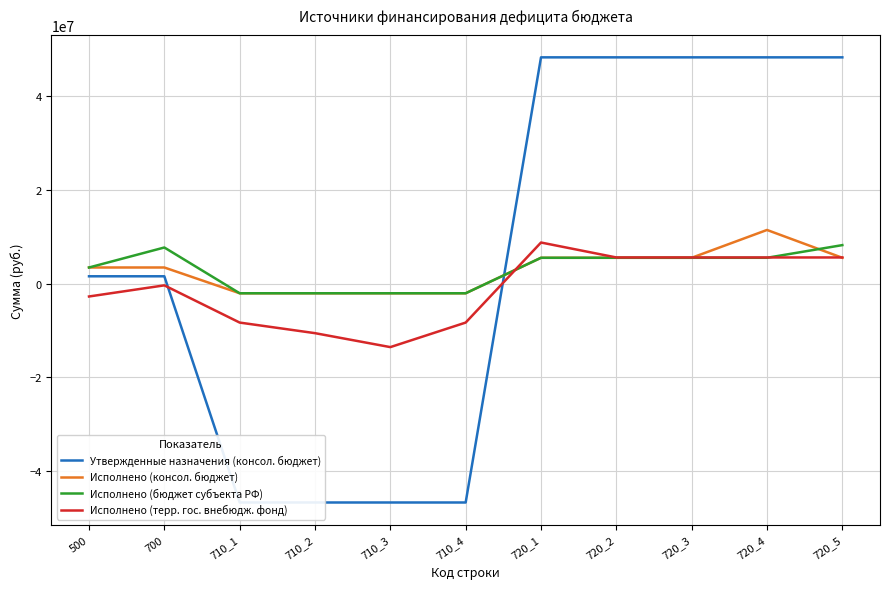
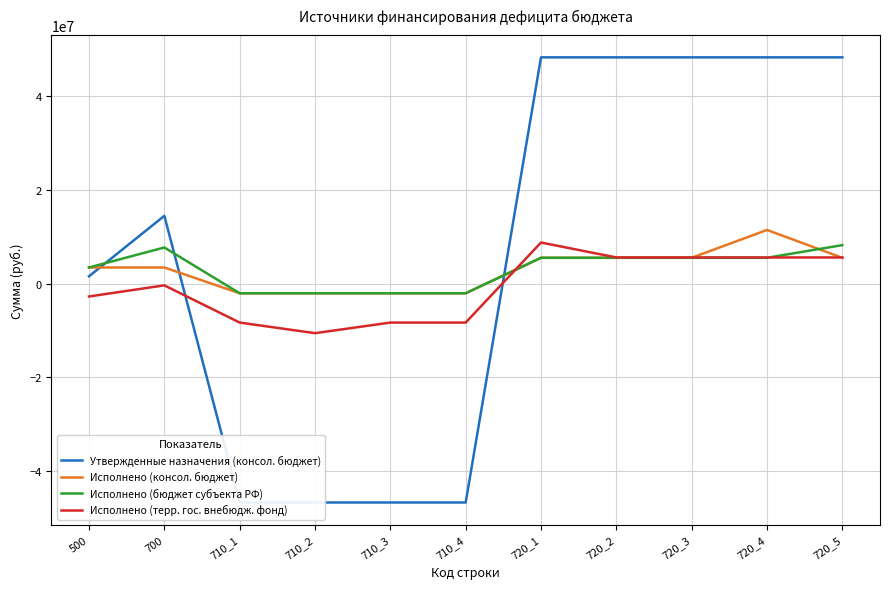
  {
    "Утвержденные назначения (консол. бюджет)": {
      "500": 2000000,
-     "700": 2000000,
+     "700": 14000000,
      "710_3": -47000000,
      "710_4": -47000000,
      "720_1": 48000000,
      "720_2": 48000000,
      "720_3": 48000000,
      "720_4": 48000000,
      "720_5": 48000000
    },
    "Исполнено (консол. бюджет)": {
      "700": 3000000,
      "720_4": 11000000
    },
    "Исполнено (бюджет субъекта РФ)": {
      "700": 8000000,
      "720_5": 8000000
    },
    "Исполнено (терр. гос. внебюдж. фонд)": {
      "500": -3000000,
      "700": 0,
      "710_1": -8000000,
      "710_2": -11000000,
-     "710_3": -14000000,
+     "710_3": -8000000,
      "710_4": -8000000,
      "720_1": 9000000
    }
  }
